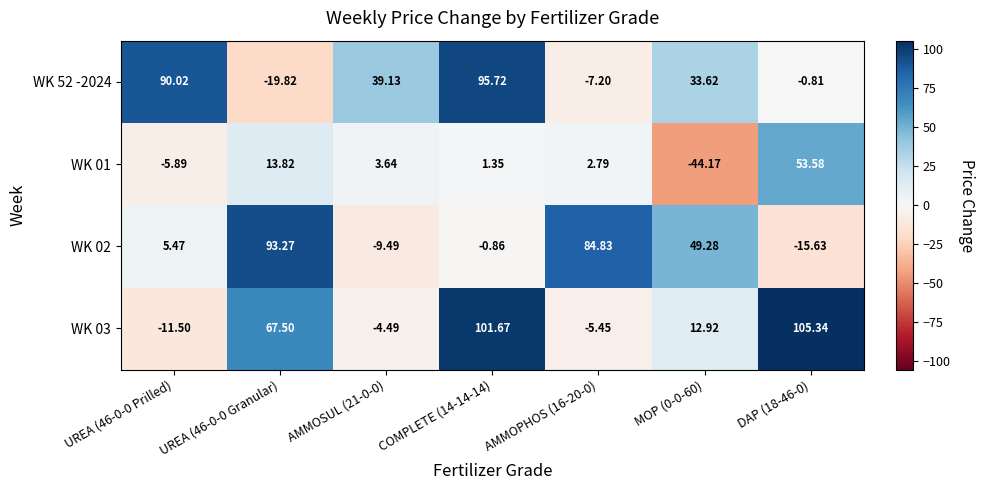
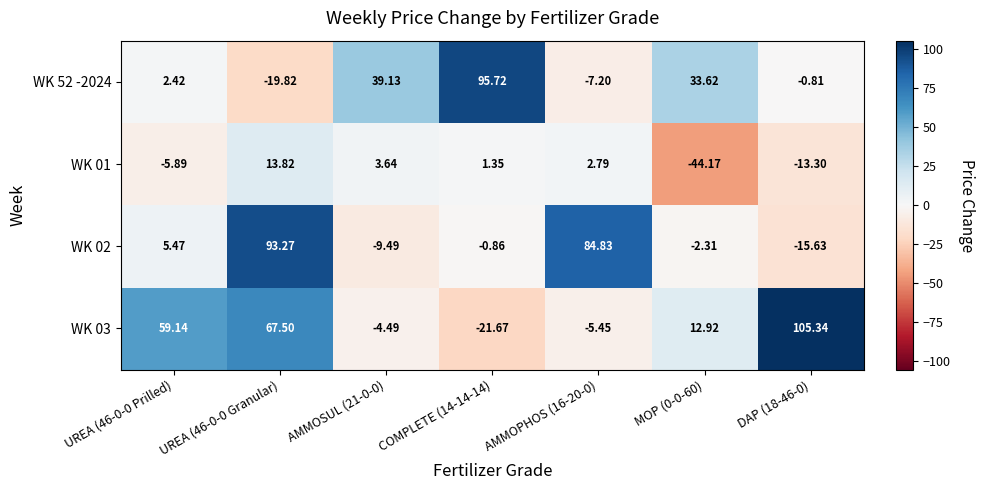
  {
    "WK 52 -2024": {
-     "UREA (46-0-0 Prilled)": 90.02,
+     "UREA (46-0-0 Prilled)": 2.42,
      "UREA (46-0-0 Granular)": -19.82,
      "AMMOSUL (21-0-0)": 39.13,
      "COMPLETE (14-14-14)": 95.72,
      "AMMOPHOS (16-20-0)": -7.20,
      "MOP (0-0-60)": 33.62,
      "DAP (18-46-0)": -0.81
    },
    "WK 01": {
      "UREA (46-0-0 Prilled)": -5.89,
      "UREA (46-0-0 Granular)": 13.82,
      "AMMOSUL (21-0-0)": 3.64,
      "COMPLETE (14-14-14)": 1.35,
      "AMMOPHOS (16-20-0)": 2.79,
      "MOP (0-0-60)": -44.17,
-     "DAP (18-46-0)": 53.58
+     "DAP (18-46-0)": -13.30
    },
    "WK 02": {
      "UREA (46-0-0 Prilled)": 5.47,
      "UREA (46-0-0 Granular)": 93.27,
      "AMMOSUL (21-0-0)": -9.49,
      "COMPLETE (14-14-14)": -0.86,
      "AMMOPHOS (16-20-0)": 84.83,
-     "MOP (0-0-60)": 49.28,
+     "MOP (0-0-60)": -2.31,
      "DAP (18-46-0)": -15.63
    },
    "WK 03": {
-     "UREA (46-0-0 Prilled)": -11.50,
+     "UREA (46-0-0 Prilled)": 59.14,
      "UREA (46-0-0 Granular)": 67.50,
      "AMMOSUL (21-0-0)": -4.49,
-     "COMPLETE (14-14-14)": 101.67,
+     "COMPLETE (14-14-14)": -21.67,
      "AMMOPHOS (16-20-0)": -5.45,
      "MOP (0-0-60)": 12.92,
      "DAP (18-46-0)": 105.34
    }
  }
